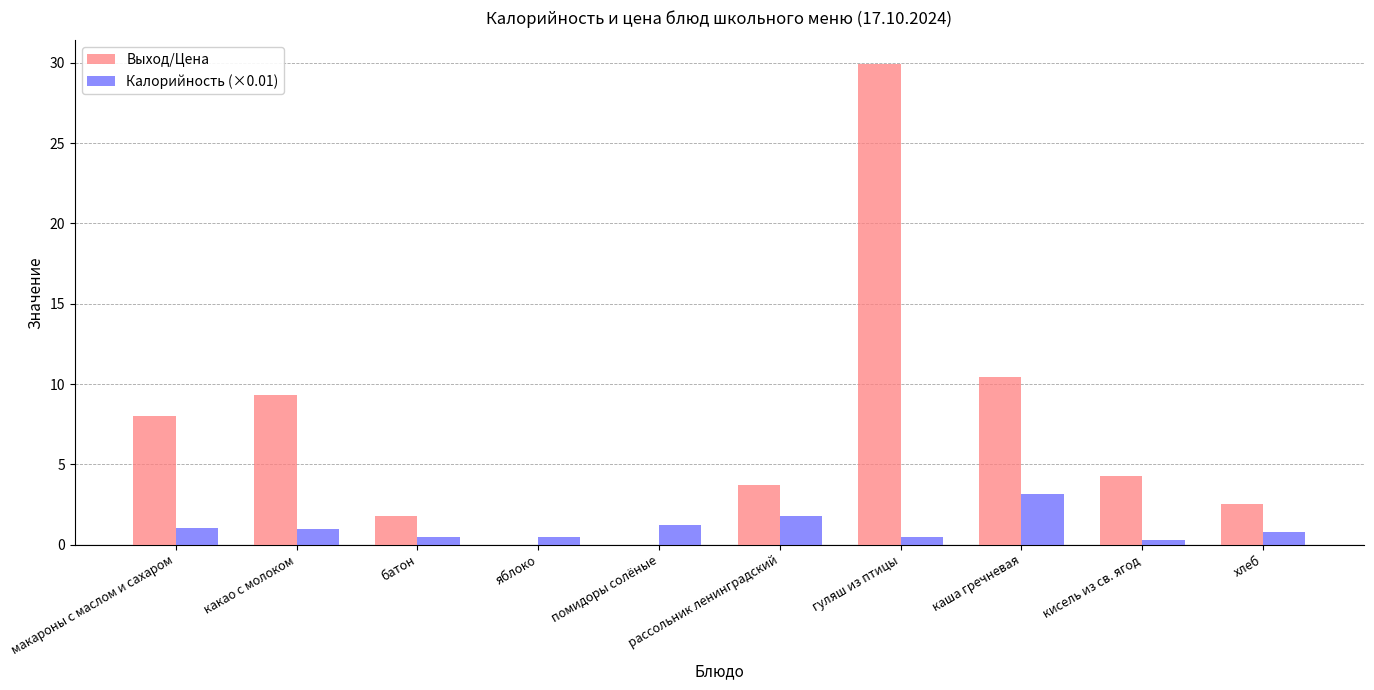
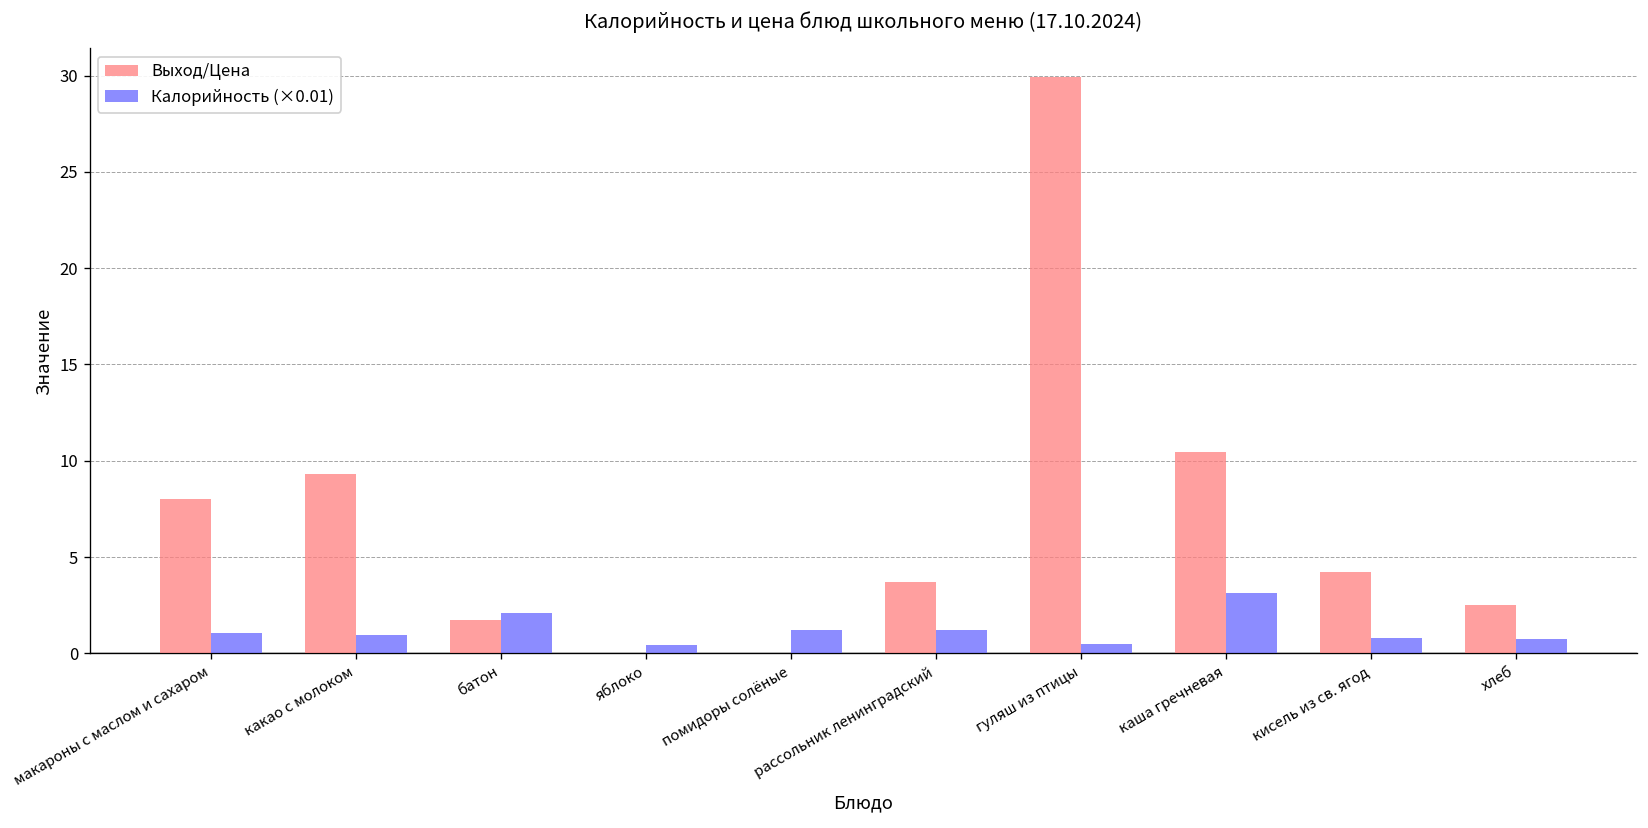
  {
    "Выход/Цена": {
      "макароны с маслом и сахаром": 8.0,
      "какао с молоком": 9.3,
      "батон": 1.8,
      "яблоко": 0.0,
      "помидоры солёные": 0.0,
      "рассольник ленинградский": 3.7,
      "гуляш из птицы": 29.9,
      "каша гречневая": 10.5,
      "кисель из св. ягод": 4.2,
      "хлеб": 2.5
    },
    "Калорийность (×0.01)": {
      "макароны с маслом и сахаром": 1.0,
      "какао с молоком": 1.0,
-     "батон": 0.5,
+     "батон": 2.1,
      "яблоко": 0.4,
      "помидоры солёные": 1.2,
-     "рассольник ленинградский": 1.8,
+     "рассольник ленинградский": 1.2,
      "гуляш из птицы": 0.5,
      "каша гречневая": 3.1,
-     "кисель из св. ягод": 0.3,
+     "кисель из св. ягод": 0.8,
      "хлеб": 0.8
    }
  }
